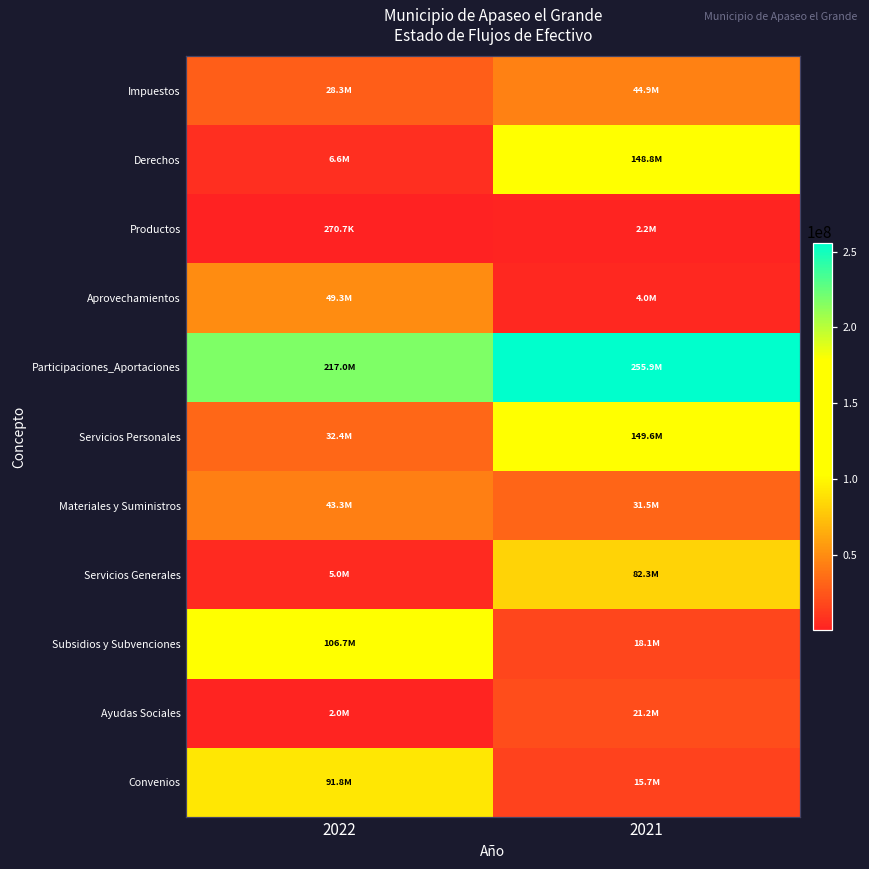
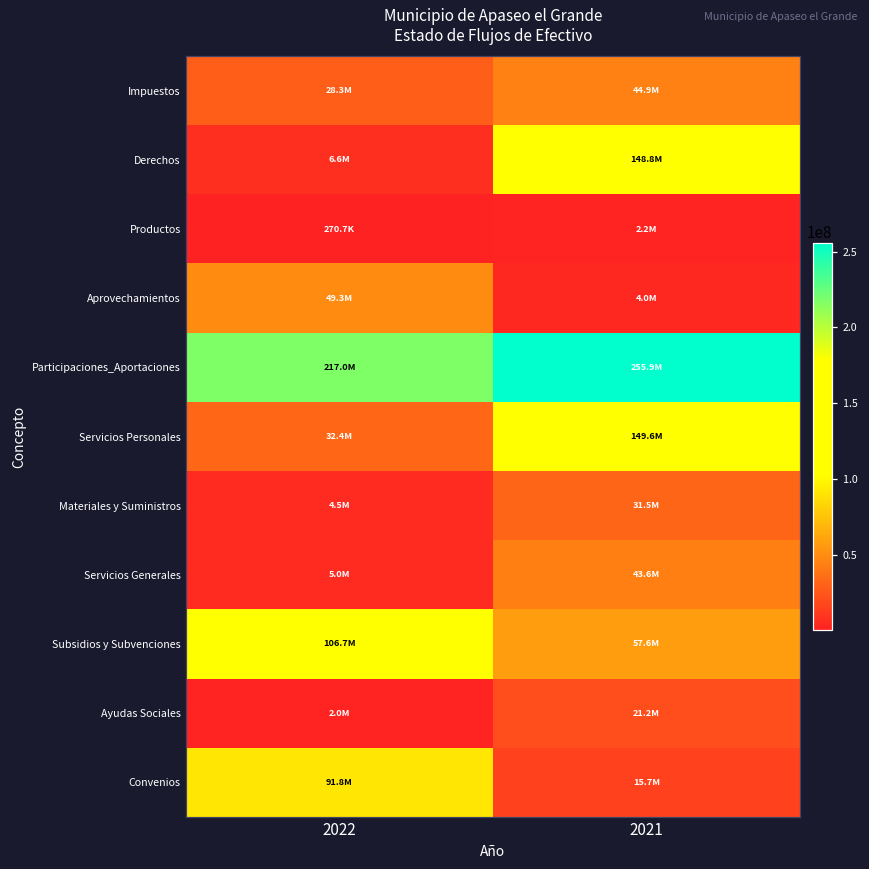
  {
    "Impuestos": {
      "2022": "28.3M",
      "2021": "44.9M"
    },
    "Derechos": {
      "2022": "6.6M",
      "2021": "148.8M"
    },
    "Productos": {
      "2022": "270.7K",
      "2021": "2.2M"
    },
    "Aprovechamientos": {
      "2022": "49.3M",
      "2021": "4.0M"
    },
    "Participaciones_Aportaciones": {
      "2022": "217.0M",
      "2021": "255.9M"
    },
    "Servicios Personales": {
      "2022": "32.4M",
      "2021": "149.6M"
    },
    "Materiales y Suministros": {
-     "2022": "43.3M",
+     "2022": "4.5M",
      "2021": "31.5M"
    },
    "Servicios Generales": {
      "2022": "5.0M",
-     "2021": "82.3M"
+     "2021": "43.6M"
    },
    "Subsidios y Subvenciones": {
      "2022": "106.7M",
-     "2021": "18.1M"
+     "2021": "57.6M"
    },
    "Ayudas Sociales": {
      "2022": "2.0M",
      "2021": "21.2M"
    },
    "Convenios": {
      "2022": "91.8M",
      "2021": "15.7M"
    }
  }
